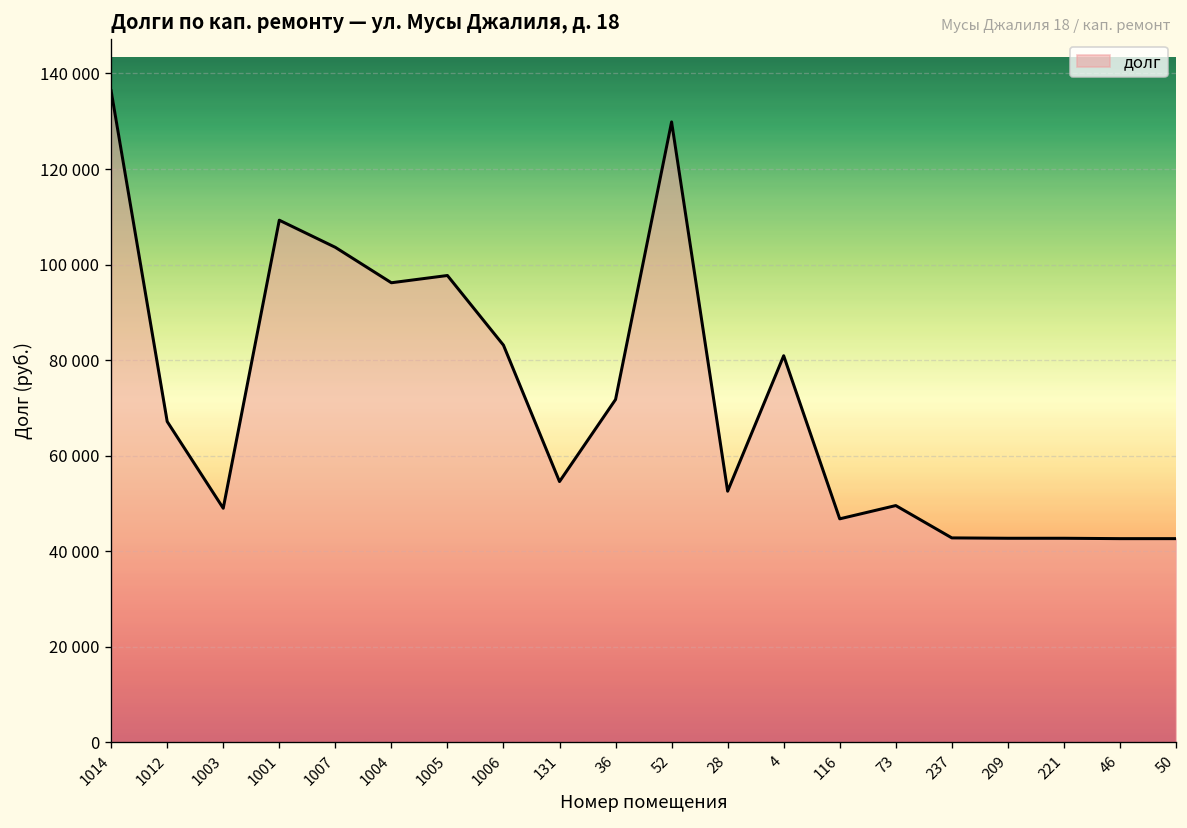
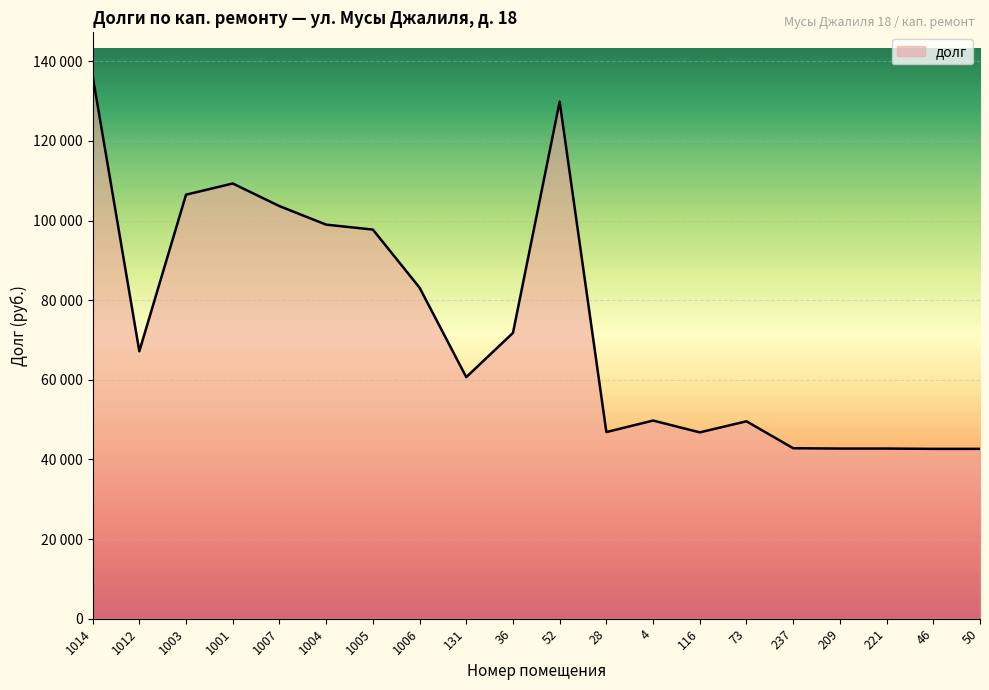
  {
    "1014": 136000,
    "1012": 67000,
-   "1003": 49000,
+   "1003": 106000,
    "1001": 109000,
    "1007": 104000,
-   "1004": 96000,
+   "1004": 99000,
    "1005": 98000,
    "1006": 83000,
-   "131": 55000,
+   "131": 61000,
    "36": 72000,
    "52": 130000,
-   "28": 53000,
-   "4": 81000,
+   "28": 47000,
+   "4": 50000,
    "116": 47000,
    "73": 50000,
    "237": 43000,
    "209": 43000,
    "221": 43000,
    "46": 43000,
    "50": 43000
  }
